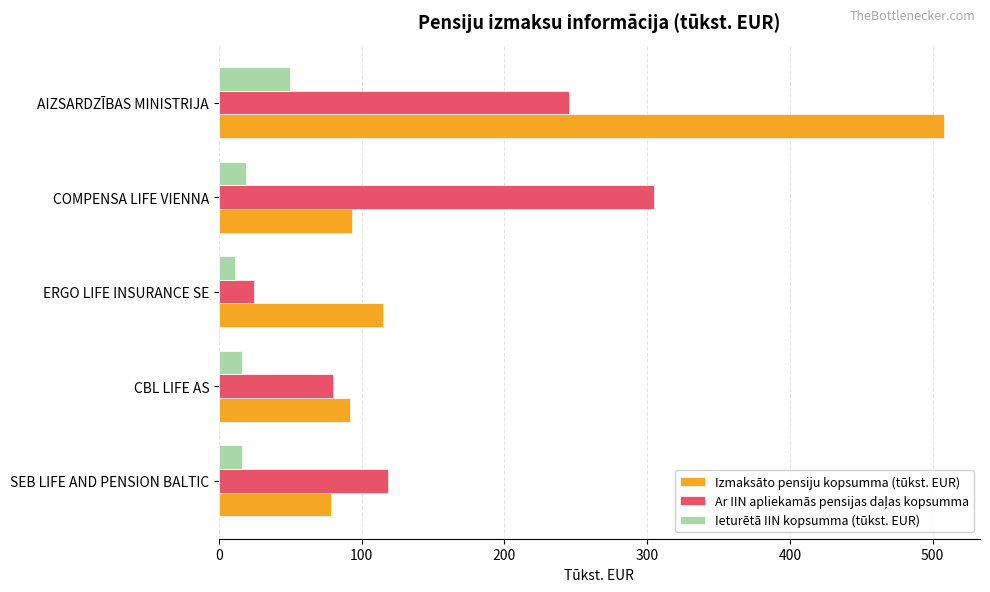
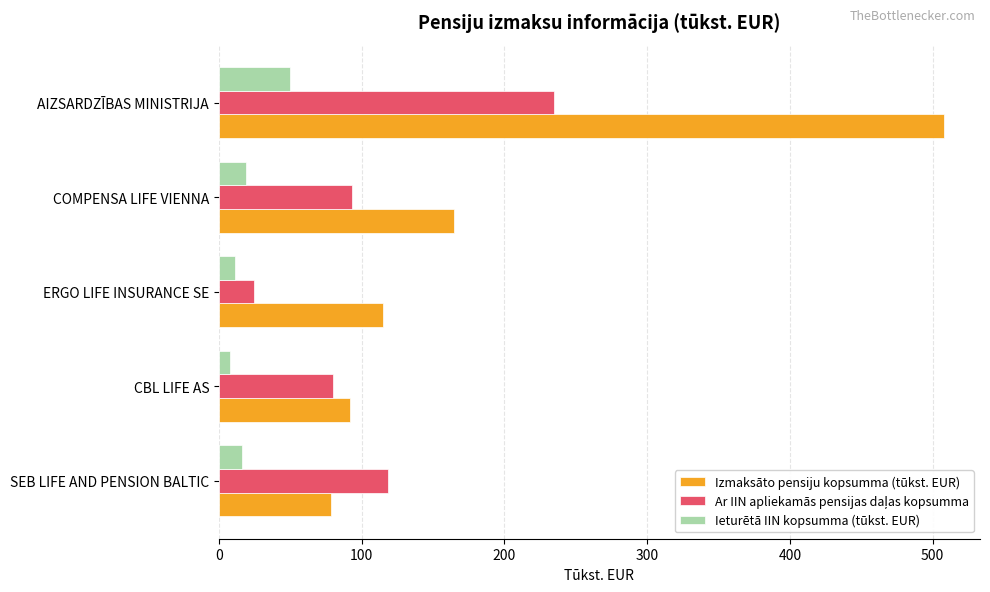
  {
    "Izmaksāto pensiju kopsumma (tūkst. EUR)": {
      "AIZSARDZĪBAS MINISTRIJA": 508,
-     "COMPENSA LIFE VIENNA": 93,
+     "COMPENSA LIFE VIENNA": 165,
      "ERGO LIFE INSURANCE SE": 115,
      "CBL LIFE AS": 92,
      "SEB LIFE AND PENSION BALTIC": 79
    },
    "Ar IIN apliekamās pensijas daļas kopsumma": {
-     "AIZSARDZĪBAS MINISTRIJA": 246,
-     "COMPENSA LIFE VIENNA": 305,
+     "AIZSARDZĪBAS MINISTRIJA": 235,
+     "COMPENSA LIFE VIENNA": 93,
      "ERGO LIFE INSURANCE SE": 24,
      "CBL LIFE AS": 80,
      "SEB LIFE AND PENSION BALTIC": 118
    },
    "Ieturētā IIN kopsumma (tūkst. EUR)": {
      "AIZSARDZĪBAS MINISTRIJA": 50,
      "COMPENSA LIFE VIENNA": 19,
      "ERGO LIFE INSURANCE SE": 11,
-     "CBL LIFE AS": 16,
+     "CBL LIFE AS": 8,
      "SEB LIFE AND PENSION BALTIC": 16
    }
  }
